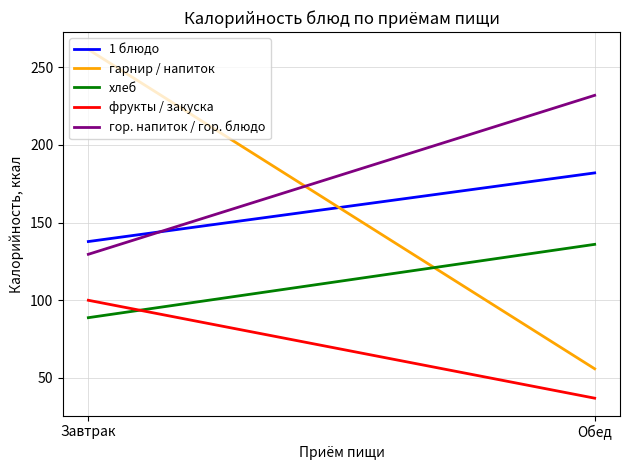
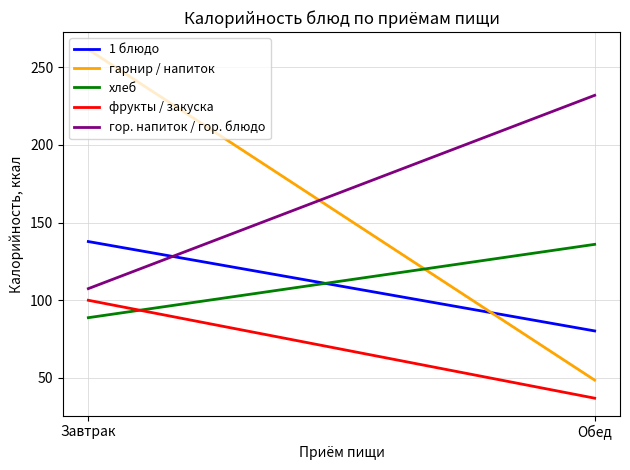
  {
    "1 блюдо": {
      "Завтрак": 138,
-     "Обед": 182
+     "Обед": 80
    },
    "гарнир / напиток": {
-     "Обед": 56
+     "Обед": 49
    },
    "хлеб": {
      "Завтрак": 89,
      "Обед": 136
    },
    "фрукты / закуска": {
      "Завтрак": 100,
      "Обед": 37
    },
    "гор. напиток / гор. блюдо": {
-     "Завтрак": 130,
+     "Завтрак": 108,
      "Обед": 232
    }
  }
